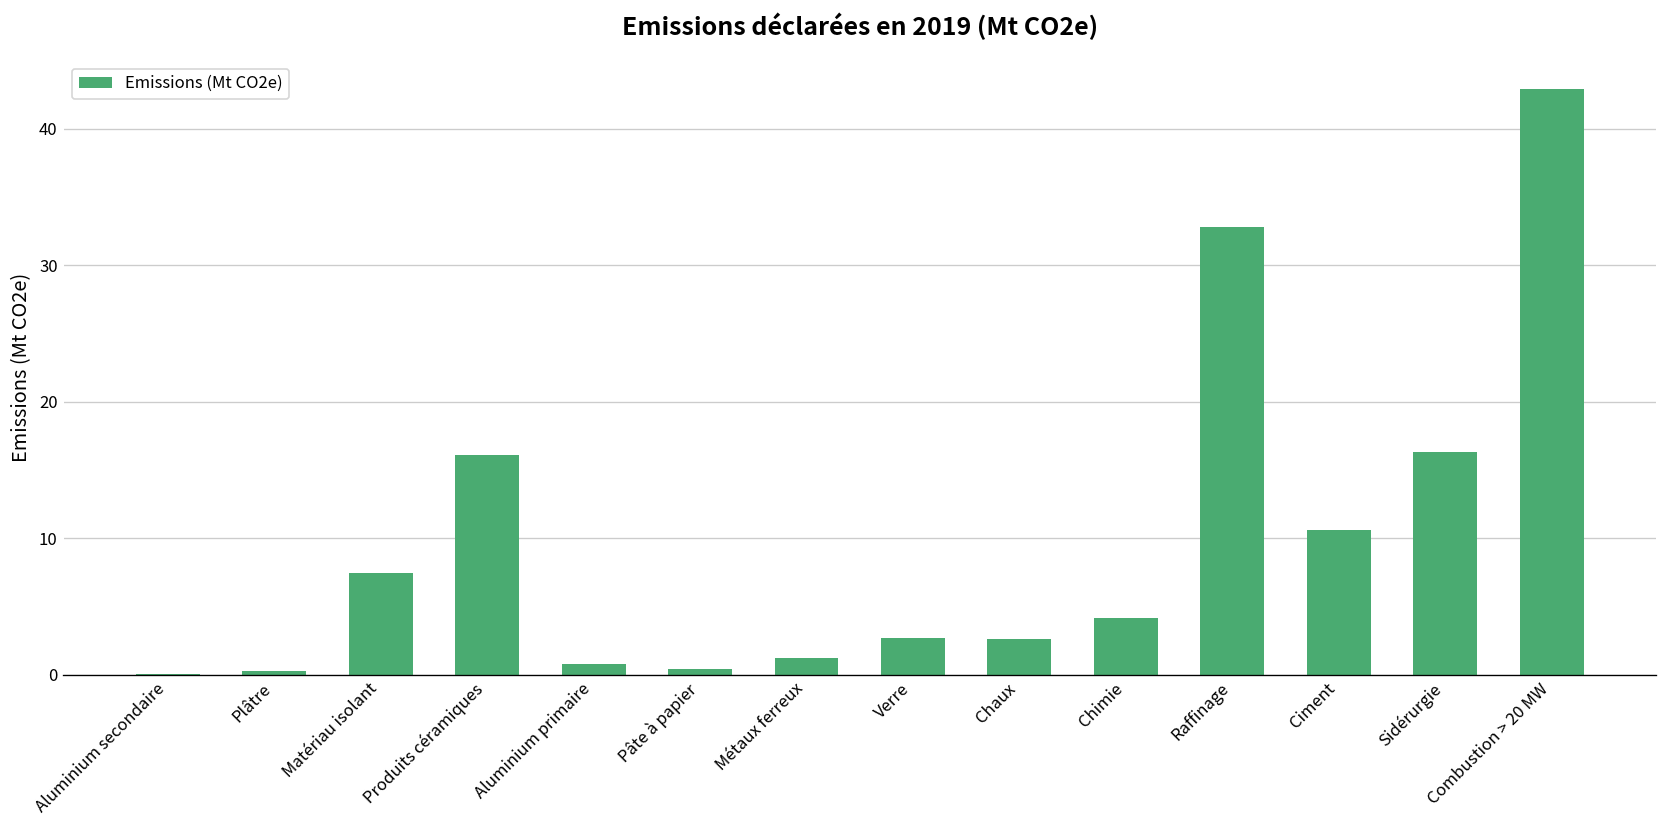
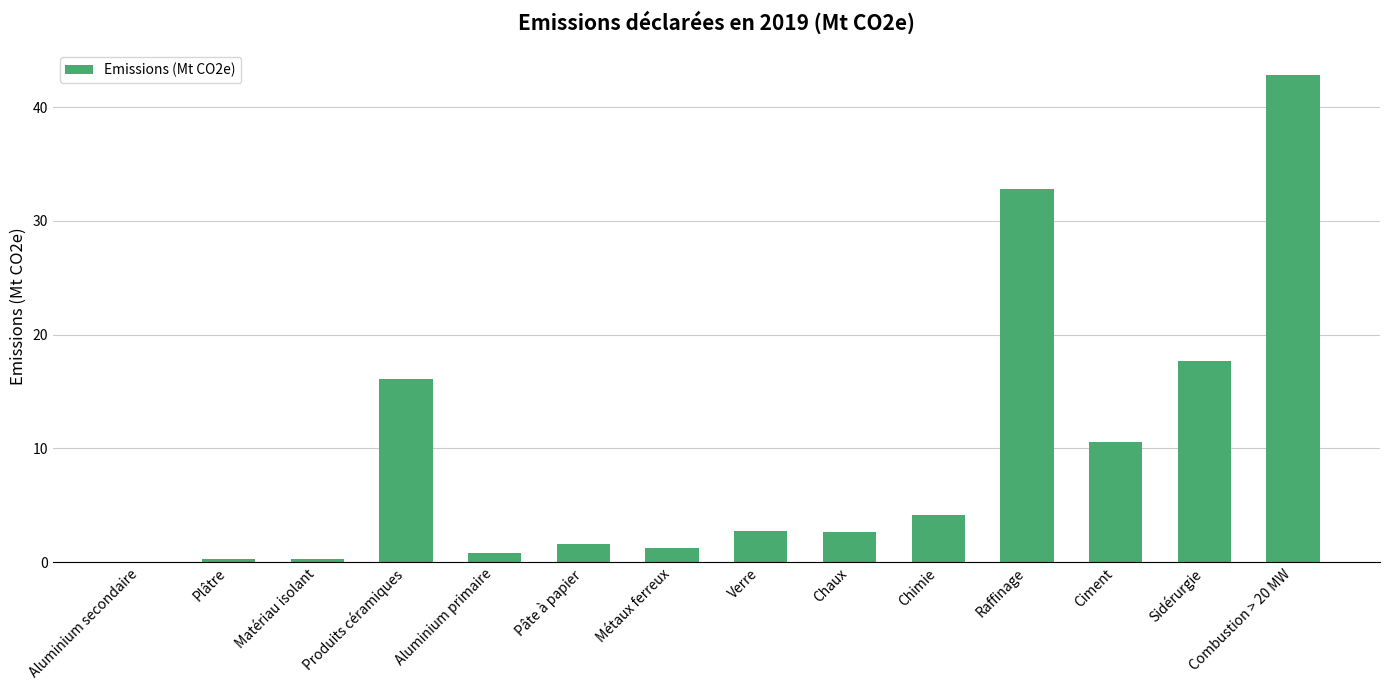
  {
    "Plâtre": 0.3,
-   "Matériau isolant": 7.4,
+   "Matériau isolant": 0.3,
    "Produits céramiques": 16.1,
    "Aluminium primaire": 0.8,
-   "Pâte à papier": 0.4,
+   "Pâte à papier": 1.6,
    "Métaux ferreux": 1.2,
    "Verre": 2.7,
    "Chaux": 2.6,
    "Chimie": 4.2,
    "Raffinage": 32.8,
    "Ciment": 10.6,
-   "Sidérurgie": 16.3,
+   "Sidérurgie": 17.7,
    "Combustion > 20 MW": 42.9
  }
